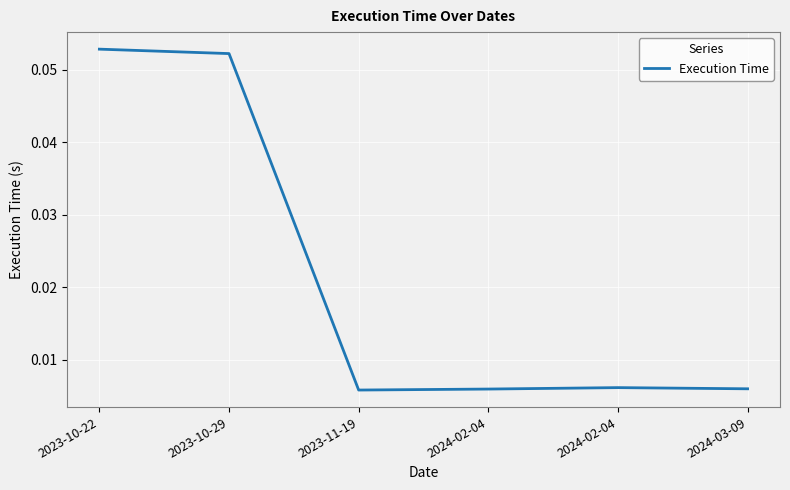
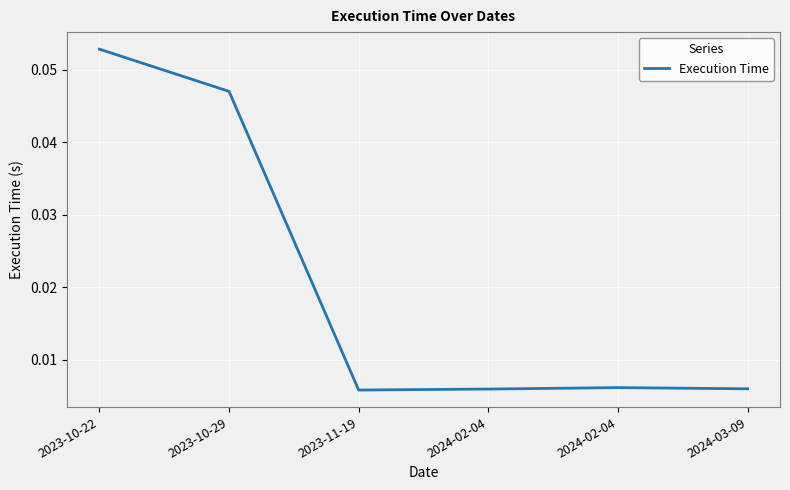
  {
    "2023-10-22": 0.053,
-   "2023-10-29": 0.052,
+   "2023-10-29": 0.047,
    "2023-11-19": 0.006,
    "2024-03-09": 0.006
  }
